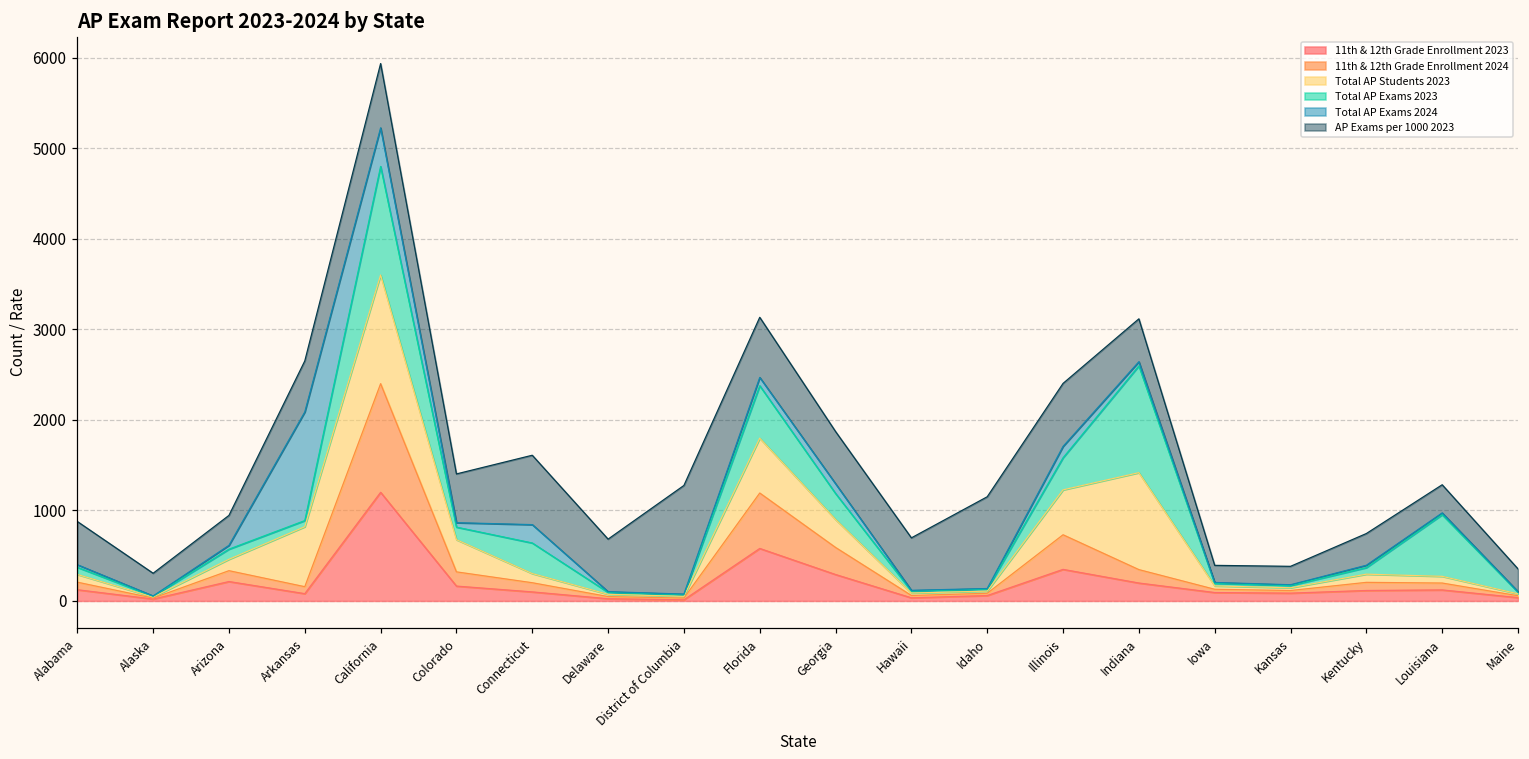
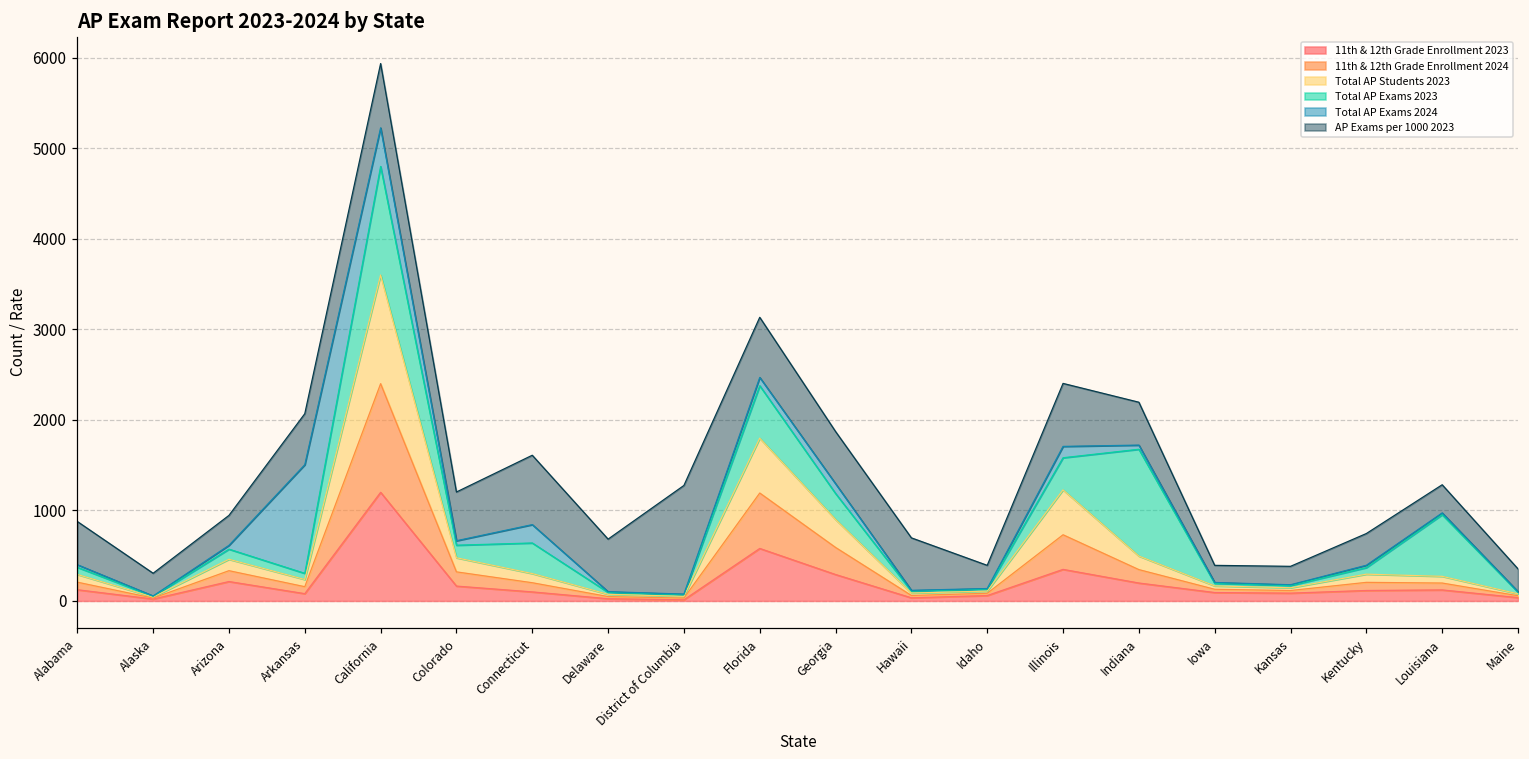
  {
    "Total AP Students 2023": {
      "Alabama": 100,
      "Arizona": 100,
-     "Arkansas": 700,
+     "Arkansas": 100,
      "California": 1200,
-     "Colorado": 400,
+     "Colorado": 200,
      "Connecticut": 100,
      "Florida": 600,
      "Georgia": 300,
      "Illinois": 500,
-     "Indiana": 1100,
+     "Indiana": 100,
      "Kentucky": 100,
      "Louisiana": 100
    },
    "Total AP Exams 2023": {
      "Arizona": 100,
      "Arkansas": 100,
      "California": 1200,
      "Colorado": 100,
      "Connecticut": 300,
      "Florida": 600,
      "Georgia": 300,
      "Illinois": 400,
      "Indiana": 1200
    },
    "Total AP Exams 2024": {
      "Arizona": 0,
      "Arkansas": 1200,
      "California": 400,
      "Colorado": 0,
      "Connecticut": 200,
      "Florida": 100,
      "Georgia": 100,
      "Illinois": 100,
      "Indiana": 0
    },
    "AP Exams per 1000 2023": {
      "Alabama": 500,
      "Alaska": 300,
      "Arizona": 300,
      "Arkansas": 600,
      "California": 700,
      "Colorado": 500,
      "Connecticut": 800,
      "Delaware": 600,
      "District of Columbia": 1200,
      "Florida": 700,
      "Georgia": 600,
      "Hawaii": 600,
-     "Idaho": 1000,
+     "Idaho": 300,
      "Illinois": 700,
      "Indiana": 500,
      "Iowa": 200,
      "Kansas": 200,
      "Kentucky": 400,
      "Louisiana": 300,
      "Maine": 300
    }
  }
